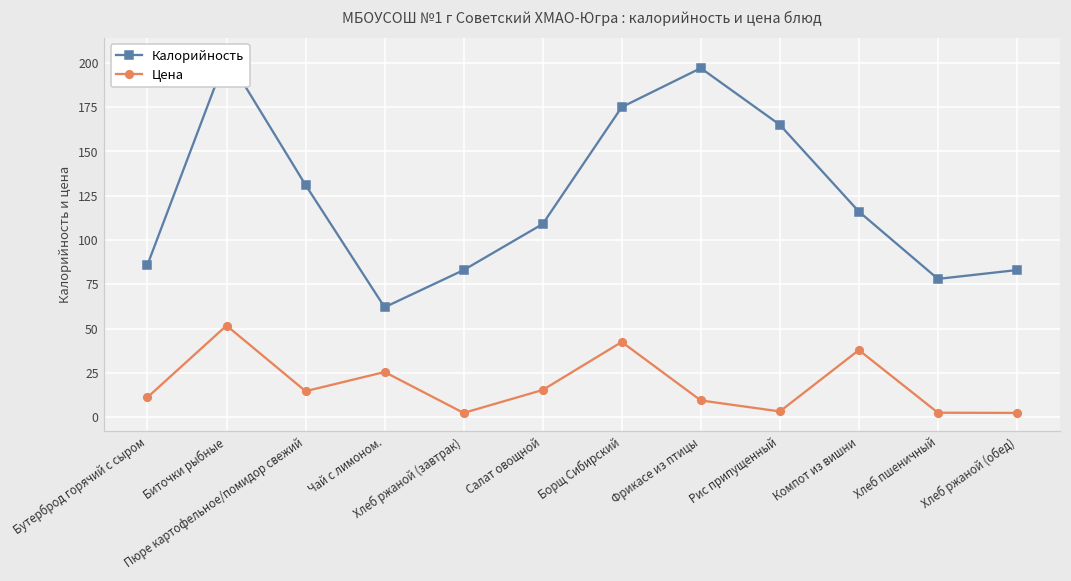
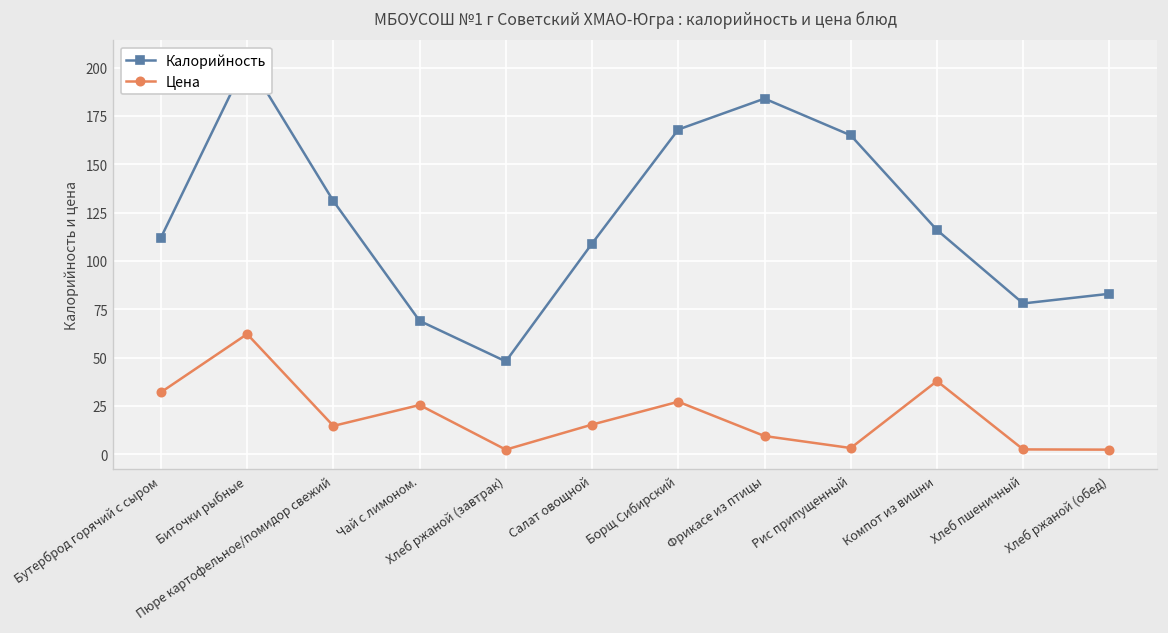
  {
    "Калорийность": {
-     "Бутерброд горячий с сыром": 86,
+     "Бутерброд горячий с сыром": 112,
      "Пюре картофельное/помидор свежий": 131,
-     "Чай с лимоном.": 62,
-     "Хлеб ржаной (завтрак)": 83,
+     "Чай с лимоном.": 69,
+     "Хлеб ржаной (завтрак)": 48,
      "Салат овощной": 109,
-     "Борщ Сибирский": 175,
-     "Фрикасе из птицы": 197,
+     "Борщ Сибирский": 168,
+     "Фрикасе из птицы": 184,
      "Рис припущенный": 165,
      "Компот из вишни": 116,
      "Хлеб пшеничный": 78,
      "Хлеб ржаной (обед)": 83
    },
    "Цена": {
-     "Бутерброд горячий с сыром": 11,
-     "Биточки рыбные": 52,
+     "Бутерброд горячий с сыром": 32,
+     "Биточки рыбные": 62,
      "Пюре картофельное/помидор свежий": 15,
      "Чай с лимоном.": 25,
      "Хлеб ржаной (завтрак)": 2,
      "Салат овощной": 15,
-     "Борщ Сибирский": 42,
+     "Борщ Сибирский": 27,
      "Фрикасе из птицы": 9,
      "Рис припущенный": 3,
      "Компот из вишни": 38,
      "Хлеб пшеничный": 2,
      "Хлеб ржаной (обед)": 2
    }
  }
